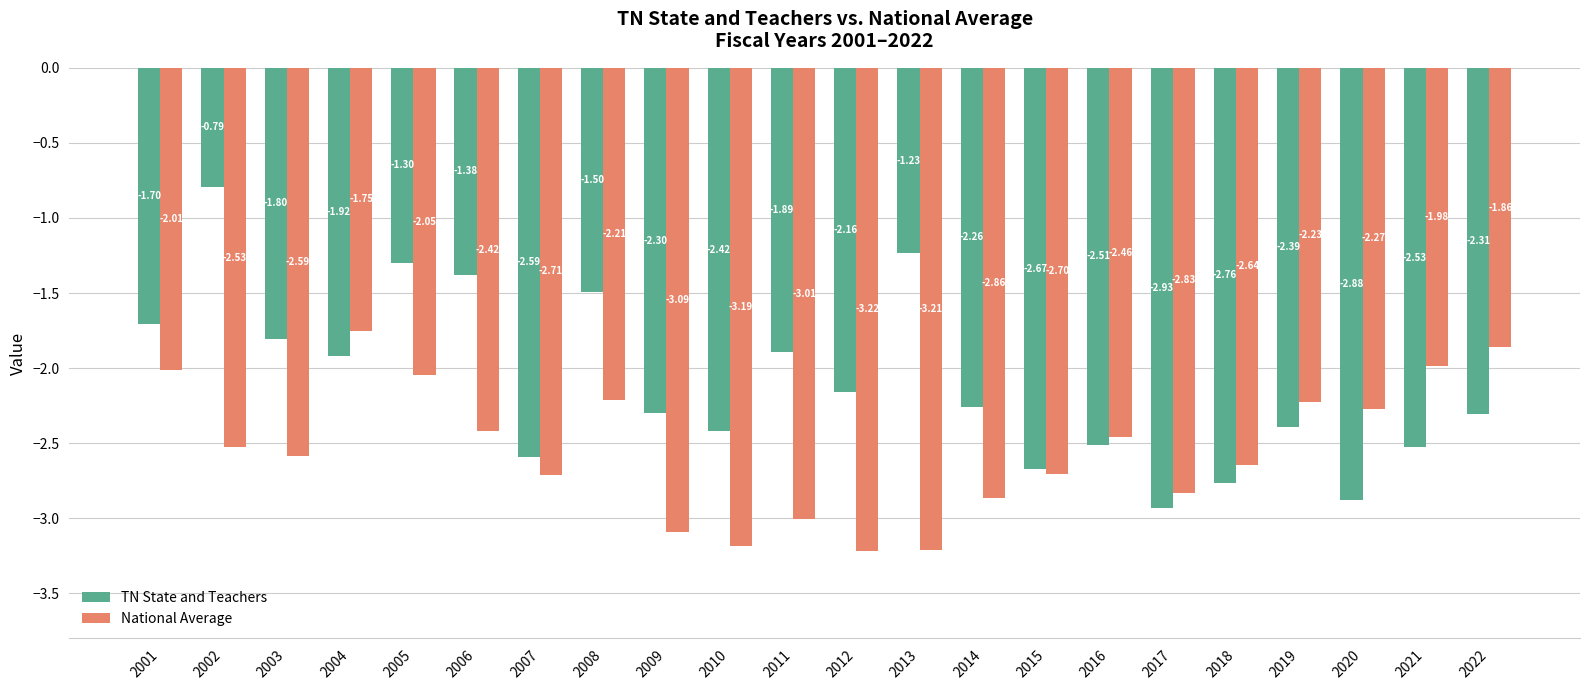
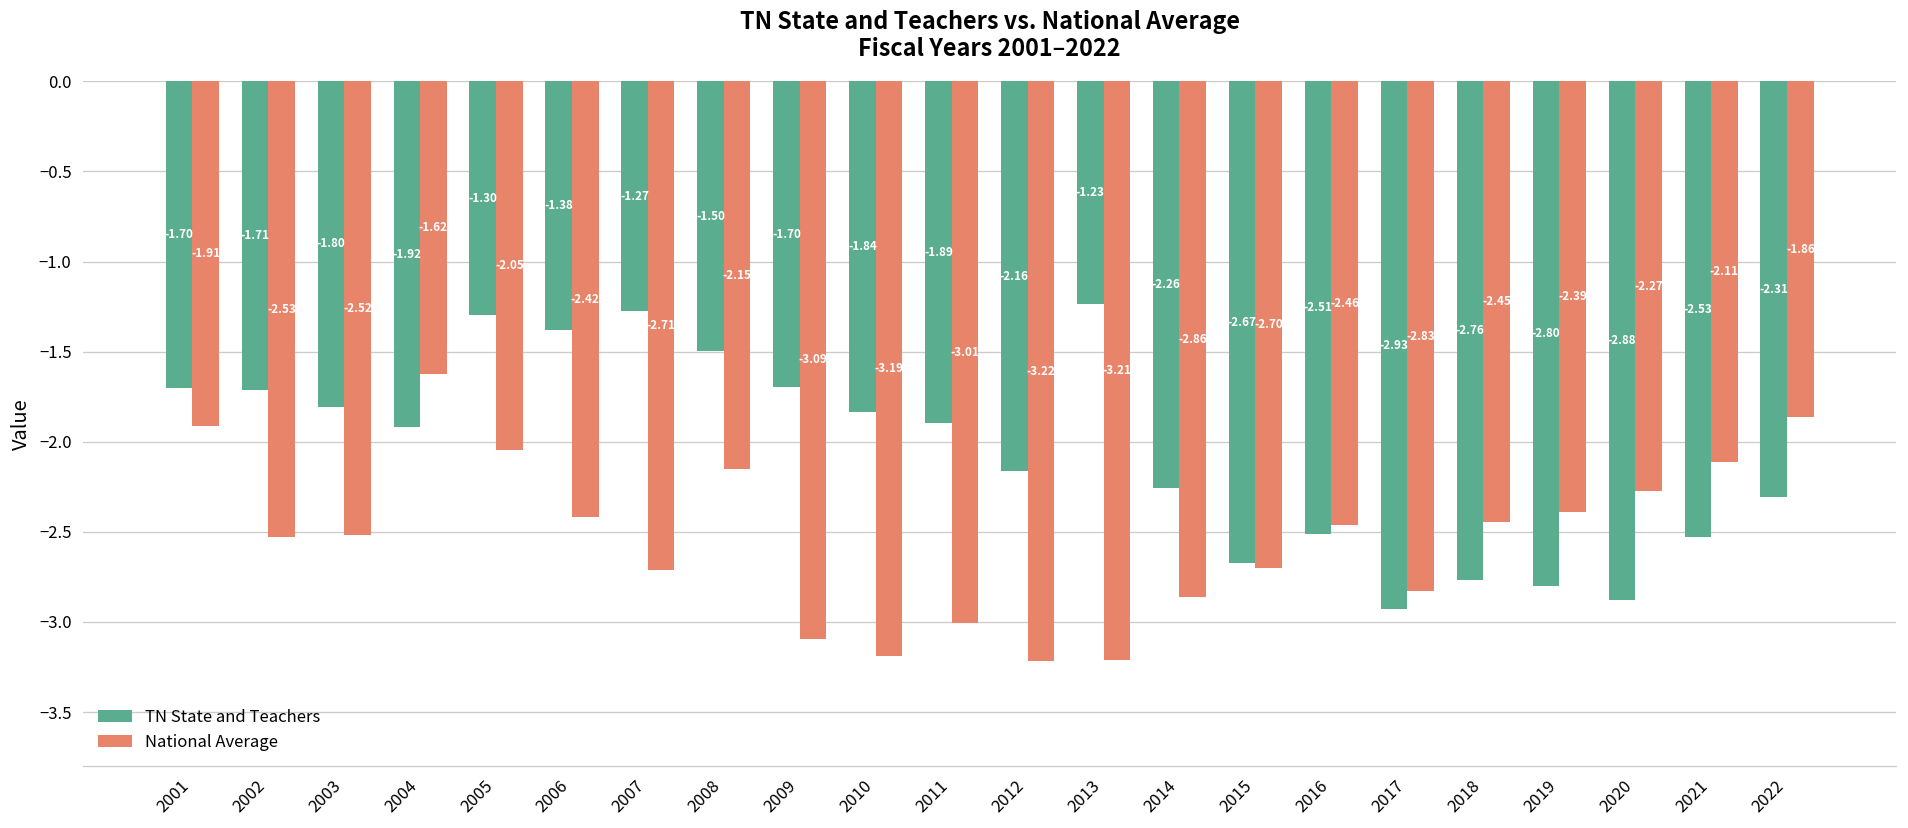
  {
    "TN State and Teachers": {
      "2001": -1.70,
-     "2002": -0.79,
+     "2002": -1.71,
      "2003": -1.80,
      "2004": -1.92,
      "2005": -1.30,
      "2006": -1.38,
-     "2007": -2.59,
+     "2007": -1.27,
      "2008": -1.50,
-     "2009": -2.30,
-     "2010": -2.42,
+     "2009": -1.70,
+     "2010": -1.84,
      "2011": -1.89,
      "2012": -2.16,
      "2013": -1.23,
      "2014": -2.26,
      "2015": -2.67,
      "2016": -2.51,
      "2017": -2.93,
      "2018": -2.76,
-     "2019": -2.39,
+     "2019": -2.80,
      "2020": -2.88,
      "2021": -2.53,
      "2022": -2.31
    },
    "National Average": {
-     "2001": -2.01,
+     "2001": -1.91,
      "2002": -2.53,
-     "2003": -2.59,
-     "2004": -1.75,
+     "2003": -2.52,
+     "2004": -1.62,
      "2005": -2.05,
      "2006": -2.42,
      "2007": -2.71,
-     "2008": -2.21,
+     "2008": -2.15,
      "2009": -3.09,
      "2010": -3.19,
      "2011": -3.01,
      "2012": -3.22,
      "2013": -3.21,
      "2014": -2.86,
      "2015": -2.70,
      "2016": -2.46,
      "2017": -2.83,
-     "2018": -2.64,
-     "2019": -2.23,
+     "2018": -2.45,
+     "2019": -2.39,
      "2020": -2.27,
-     "2021": -1.98,
+     "2021": -2.11,
      "2022": -1.86
    }
  }
